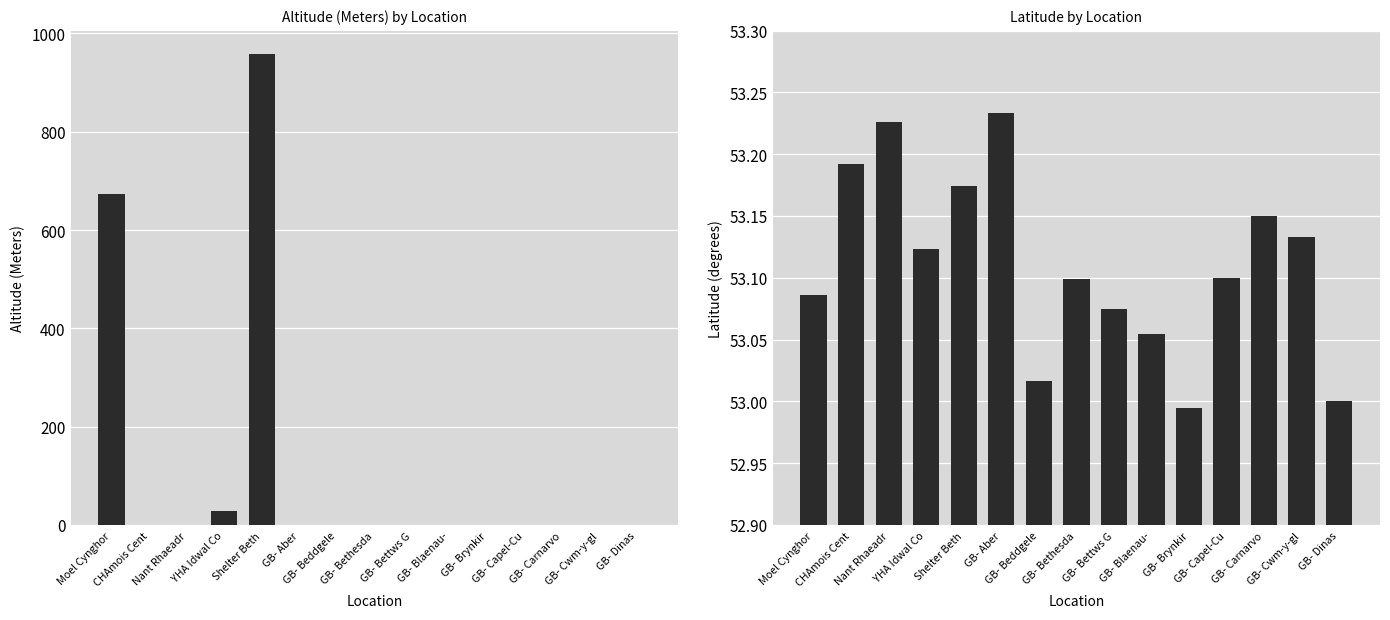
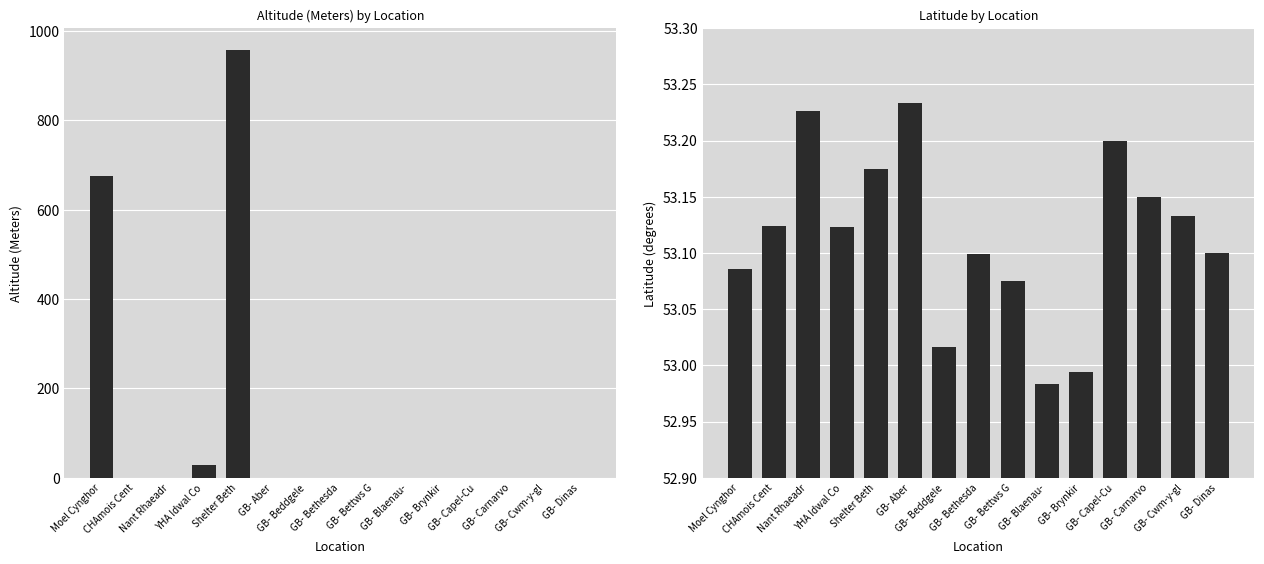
  {
    "Altitude (Meters) by Location": {
      "Moel Cynghor": 670,
      "CHAmois Cent": 0,
      "Nant Rhaeadr": 0,
      "YHA Idwal Co": 30,
      "Shelter Beth": 960,
      "GB- Aber": 0,
      "GB- Beddgele": 0,
      "GB- Bethesda": 0,
      "GB- Bettws G": 0,
      "GB- Blaenau-": 0,
      "GB- Brynkir": 0,
      "GB- Capel-Cu": 0,
      "GB- Carnarvo": 0,
      "GB- Cwm-y-gl": 0,
      "GB- Dinas": 0
    },
    "Latitude by Location": {
      "Moel Cynghor": 53.086,
-     "CHAmois Cent": 53.192,
+     "CHAmois Cent": 53.124,
      "Nant Rhaeadr": 53.226,
      "YHA Idwal Co": 53.123,
      "Shelter Beth": 53.175,
      "GB- Aber": 53.233,
      "GB- Beddgele": 53.017,
      "GB- Bethesda": 53.099,
      "GB- Bettws G": 53.075,
-     "GB- Blaenau-": 53.055,
+     "GB- Blaenau-": 52.983,
      "GB- Brynkir": 52.994,
-     "GB- Capel-Cu": 53.1,
+     "GB- Capel-Cu": 53.2,
      "GB- Carnarvo": 53.150,
      "GB- Cwm-y-gl": 53.133,
-     "GB- Dinas": 53.0
+     "GB- Dinas": 53.1
    }
  }
